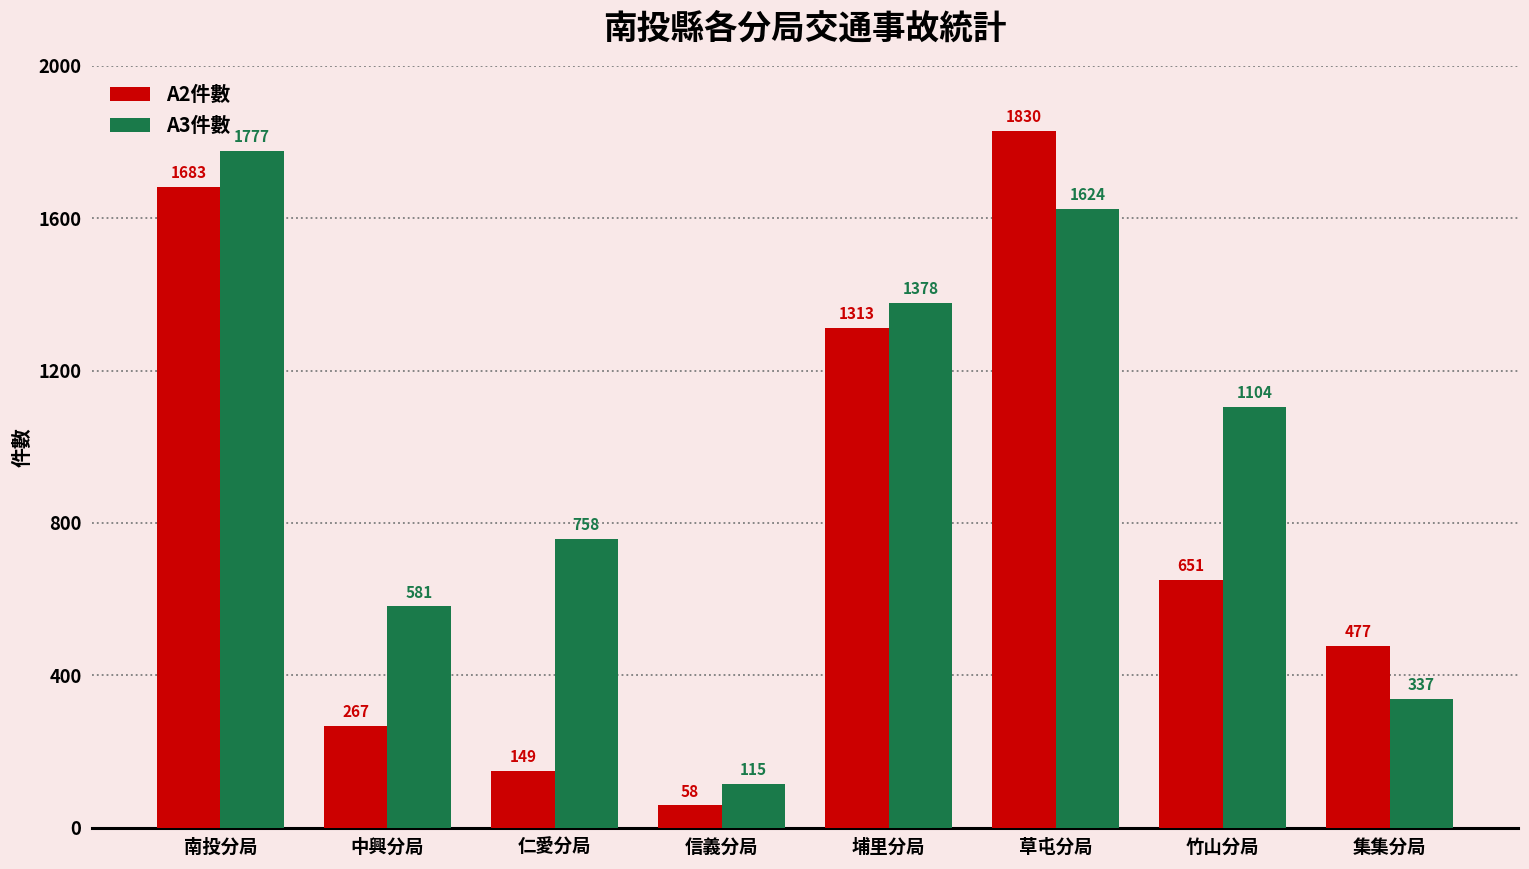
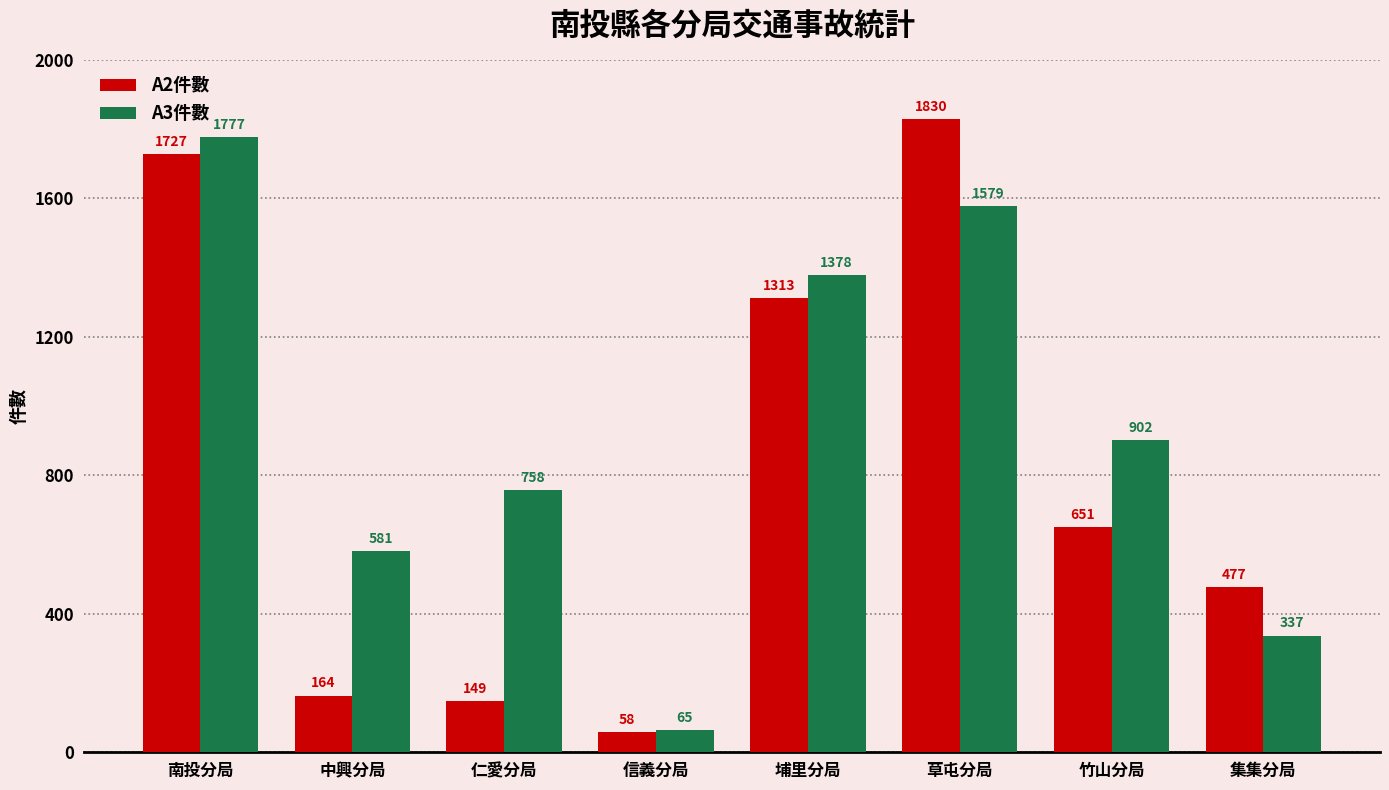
  {
    "A2件數": {
-     "南投分局": 1683,
-     "中興分局": 267,
+     "南投分局": 1727,
+     "中興分局": 164,
      "仁愛分局": 149,
      "信義分局": 58,
      "埔里分局": 1313,
      "草屯分局": 1830,
      "竹山分局": 651,
      "集集分局": 477
    },
    "A3件數": {
      "南投分局": 1777,
      "中興分局": 581,
      "仁愛分局": 758,
-     "信義分局": 115,
+     "信義分局": 65,
      "埔里分局": 1378,
-     "草屯分局": 1624,
-     "竹山分局": 1104,
+     "草屯分局": 1579,
+     "竹山分局": 902,
      "集集分局": 337
    }
  }
